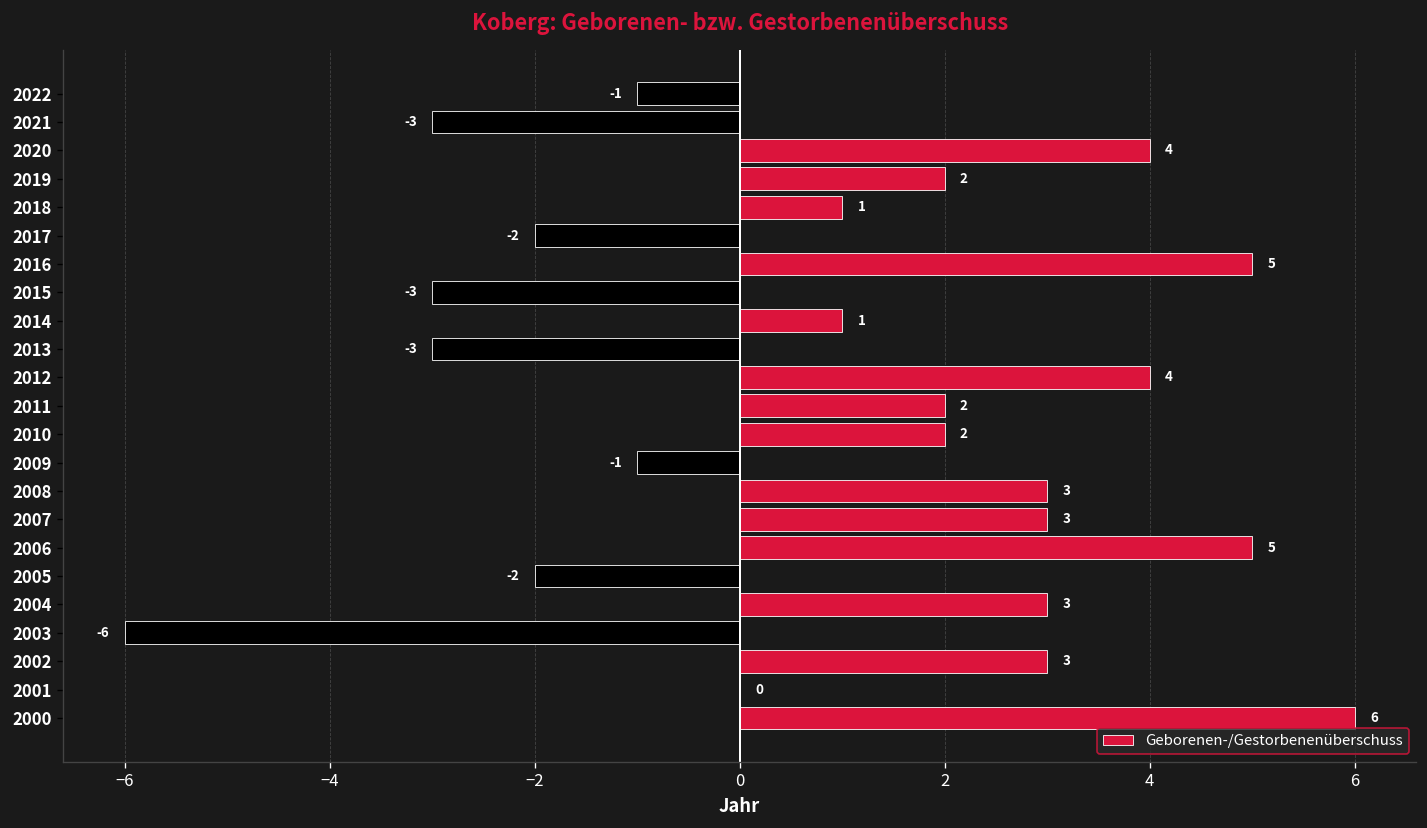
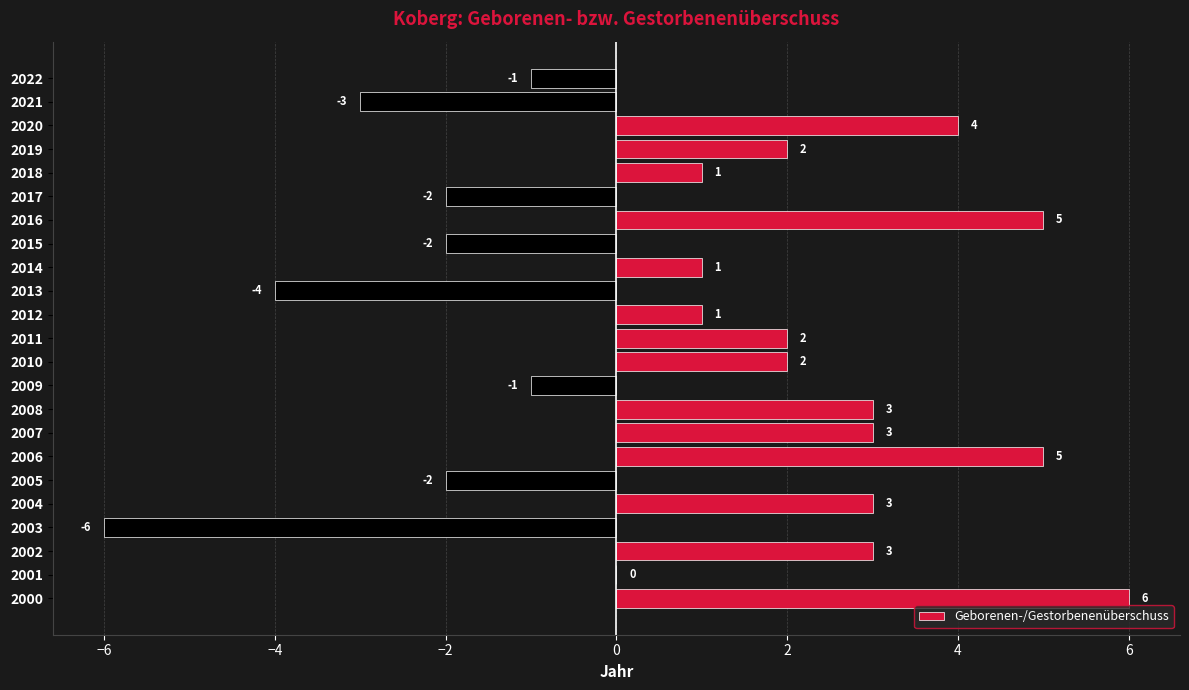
  {
    "2022": -1,
    "2021": -3,
    "2020": 4,
    "2019": 2,
    "2018": 1,
    "2017": -2,
    "2016": 5,
-   "2015": -3,
+   "2015": -2,
    "2014": 1,
-   "2013": -3,
-   "2012": 4,
+   "2013": -4,
+   "2012": 1,
    "2011": 2,
    "2010": 2,
    "2009": -1,
    "2008": 3,
    "2007": 3,
    "2006": 5,
    "2005": -2,
    "2004": 3,
    "2003": -6,
    "2002": 3,
    "2001": 0,
    "2000": 6
  }
